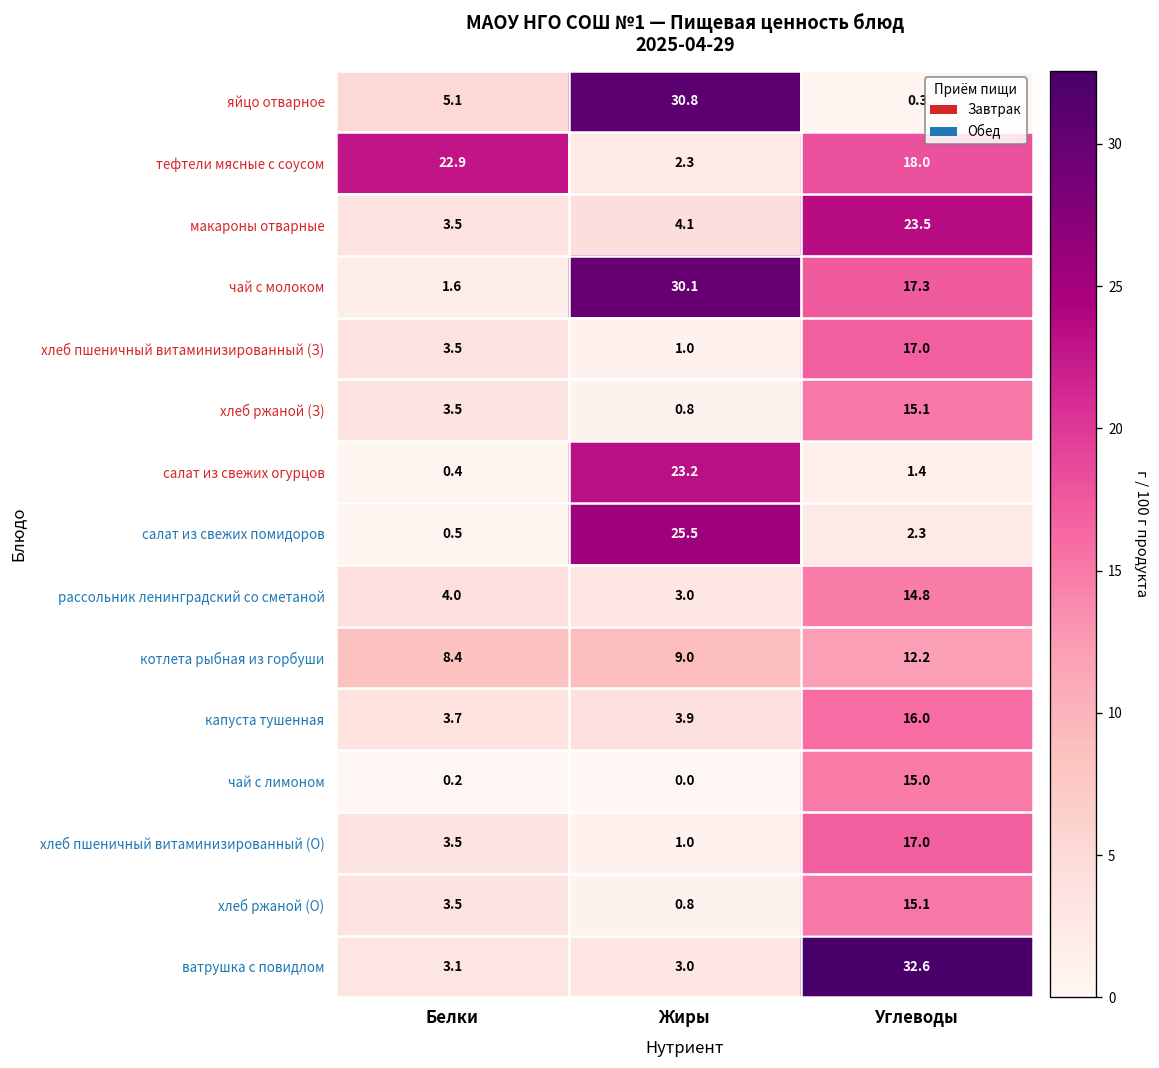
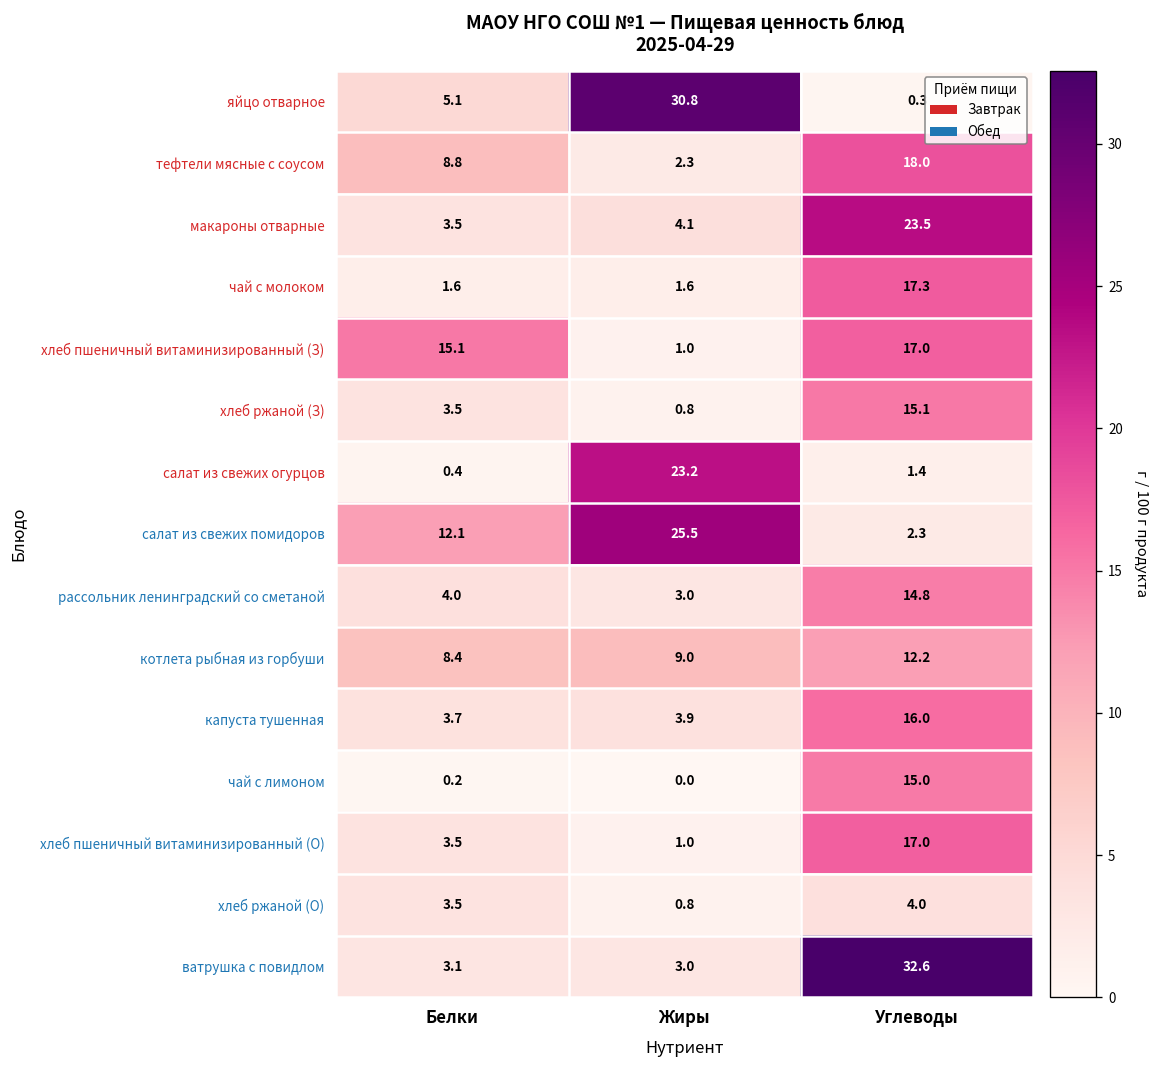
  {
    "яйцо отварное": {
      "Белки": 5.1,
      "Жиры": 30.8
    },
    "тефтели мясные с соусом": {
-     "Белки": 22.9,
+     "Белки": 8.8,
      "Жиры": 2.3,
      "Углеводы": 18.0
    },
    "макароны отварные": {
      "Белки": 3.5,
      "Жиры": 4.1,
      "Углеводы": 23.5
    },
    "чай с молоком": {
      "Белки": 1.6,
-     "Жиры": 30.1,
+     "Жиры": 1.6,
      "Углеводы": 17.3
    },
    "хлеб пшеничный витаминизированный (З)": {
-     "Белки": 3.5,
+     "Белки": 15.1,
      "Жиры": 1.0,
      "Углеводы": 17.0
    },
    "хлеб ржаной (З)": {
      "Белки": 3.5,
      "Жиры": 0.8,
      "Углеводы": 15.1
    },
    "салат из свежих огурцов": {
      "Белки": 0.4,
      "Жиры": 23.2,
      "Углеводы": 1.4
    },
    "салат из свежих помидоров": {
-     "Белки": 0.5,
+     "Белки": 12.1,
      "Жиры": 25.5,
      "Углеводы": 2.3
    },
    "рассольник ленинградский со сметаной": {
      "Белки": 4.0,
      "Жиры": 3.0,
      "Углеводы": 14.8
    },
    "котлета рыбная из горбуши": {
      "Белки": 8.4,
      "Жиры": 9.0,
      "Углеводы": 12.2
    },
    "капуста тушенная": {
      "Белки": 3.7,
      "Жиры": 3.9,
      "Углеводы": 16.0
    },
    "чай с лимоном": {
      "Белки": 0.2,
      "Жиры": 0.0,
      "Углеводы": 15.0
    },
    "хлеб пшеничный витаминизированный (О)": {
      "Белки": 3.5,
      "Жиры": 1.0,
      "Углеводы": 17.0
    },
    "хлеб ржаной (О)": {
      "Белки": 3.5,
      "Жиры": 0.8,
-     "Углеводы": 15.1
+     "Углеводы": 4.0
    },
    "ватрушка с повидлом": {
      "Белки": 3.1,
      "Жиры": 3.0,
      "Углеводы": 32.6
    }
  }
